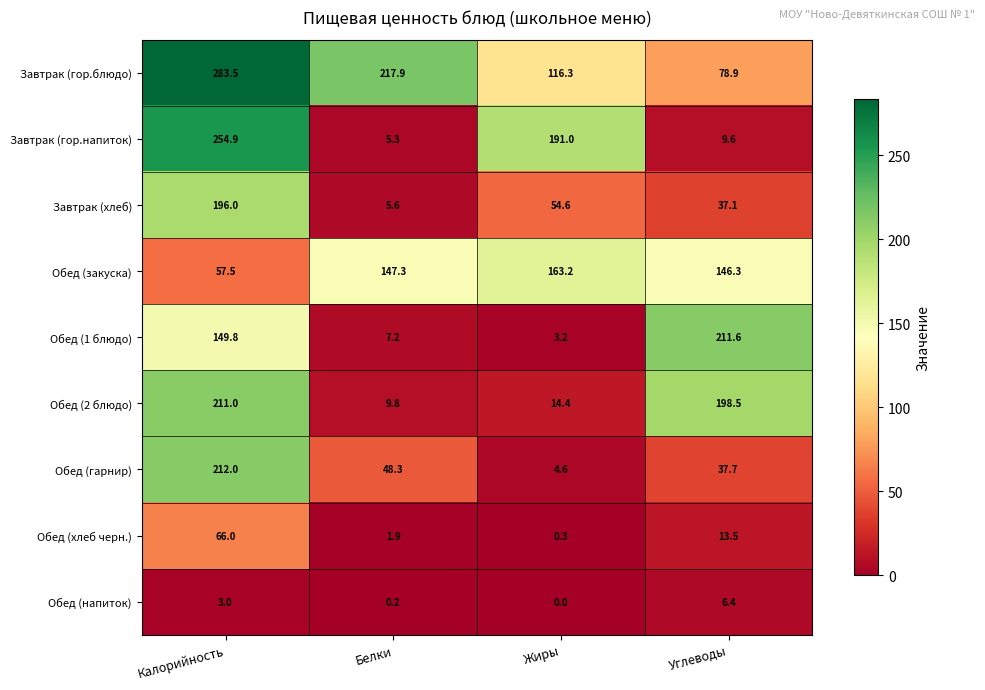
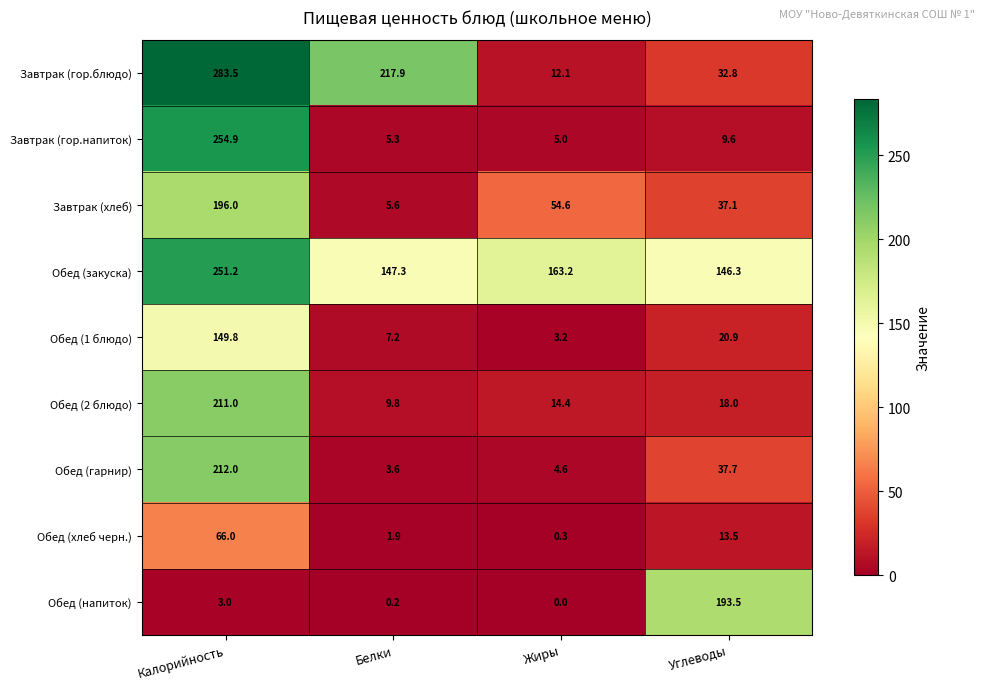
  {
    "Завтрак (гор.блюдо)": {
      "Калорийность": 283.5,
      "Белки": 217.9,
-     "Жиры": 116.3,
-     "Углеводы": 78.9
+     "Жиры": 12.1,
+     "Углеводы": 32.8
    },
    "Завтрак (гор.напиток)": {
      "Калорийность": 254.9,
      "Белки": 5.3,
-     "Жиры": 191.0,
+     "Жиры": 5.0,
      "Углеводы": 9.6
    },
    "Завтрак (хлеб)": {
      "Калорийность": 196.0,
      "Белки": 5.6,
      "Жиры": 54.6,
      "Углеводы": 37.1
    },
    "Обед (закуска)": {
-     "Калорийность": 57.5,
+     "Калорийность": 251.2,
      "Белки": 147.3,
      "Жиры": 163.2,
      "Углеводы": 146.3
    },
    "Обед (1 блюдо)": {
      "Калорийность": 149.8,
      "Белки": 7.2,
      "Жиры": 3.2,
-     "Углеводы": 211.6
+     "Углеводы": 20.9
    },
    "Обед (2 блюдо)": {
      "Калорийность": 211.0,
      "Белки": 9.8,
      "Жиры": 14.4,
-     "Углеводы": 198.5
+     "Углеводы": 18.0
    },
    "Обед (гарнир)": {
      "Калорийность": 212.0,
-     "Белки": 48.3,
+     "Белки": 3.6,
      "Жиры": 4.6,
      "Углеводы": 37.7
    },
    "Обед (хлеб черн.)": {
      "Калорийность": 66.0,
      "Белки": 1.9,
      "Жиры": 0.3,
      "Углеводы": 13.5
    },
    "Обед (напиток)": {
      "Калорийность": 3.0,
      "Белки": 0.2,
      "Жиры": 0.0,
-     "Углеводы": 6.4
+     "Углеводы": 193.5
    }
  }
